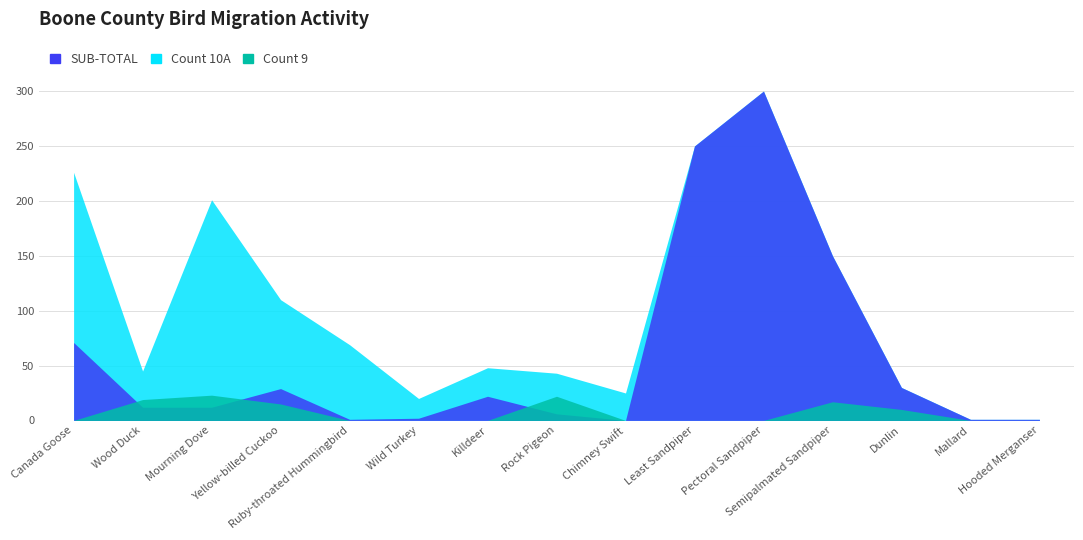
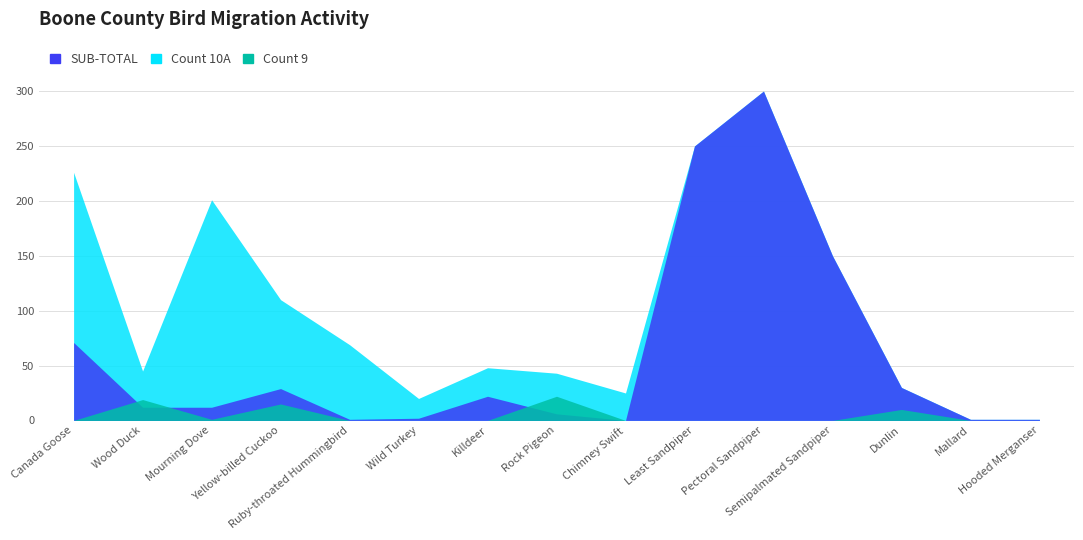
  {
    "Count 9": {
      "Canada Goose": 0,
      "Wood Duck": 19,
-     "Mourning Dove": 23,
+     "Mourning Dove": 1,
      "Yellow-billed Cuckoo": 15,
      "Killdeer": 0,
      "Rock Pigeon": 22,
      "Least Sandpiper": 0,
      "Pectoral Sandpiper": 0,
-     "Semipalmated Sandpiper": 17,
+     "Semipalmated Sandpiper": 0,
      "Dunlin": 10
    }
  }
